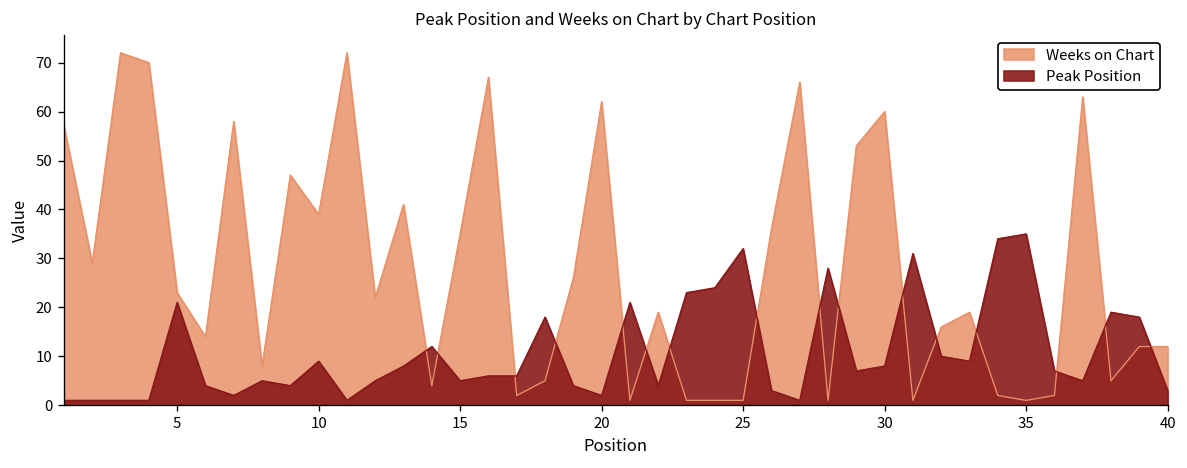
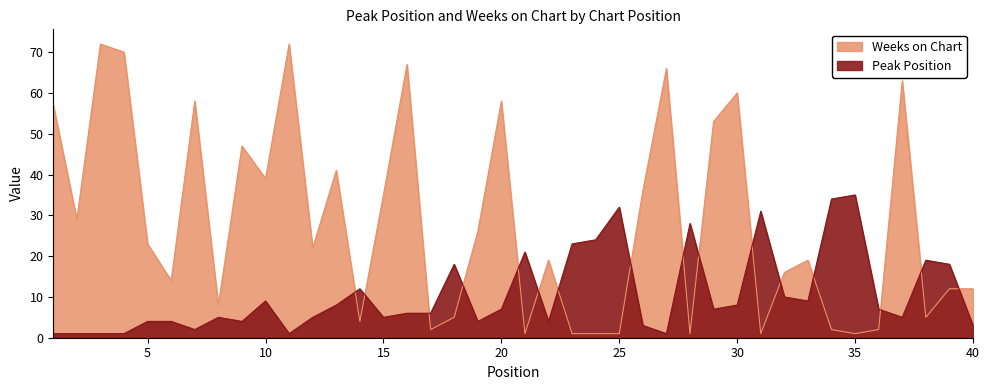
  {
    "Weeks on Chart": {
      "5": 23,
      "10": 39,
      "15": 35,
-     "20": 62,
+     "20": 58,
      "25": 1,
      "30": 60,
      "35": 1,
      "40": 12
    },
    "Peak Position": {
-     "5": 21,
+     "5": 4,
      "10": 9,
      "15": 5,
-     "20": 2,
+     "20": 7,
      "25": 32,
      "30": 8,
      "35": 35,
      "40": 3
    }
  }
